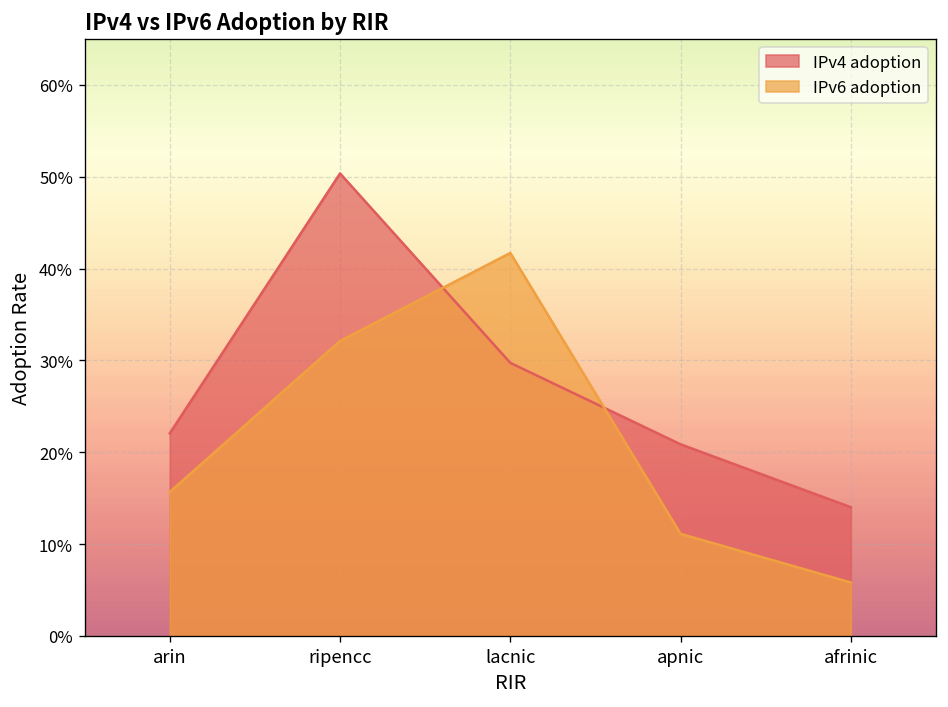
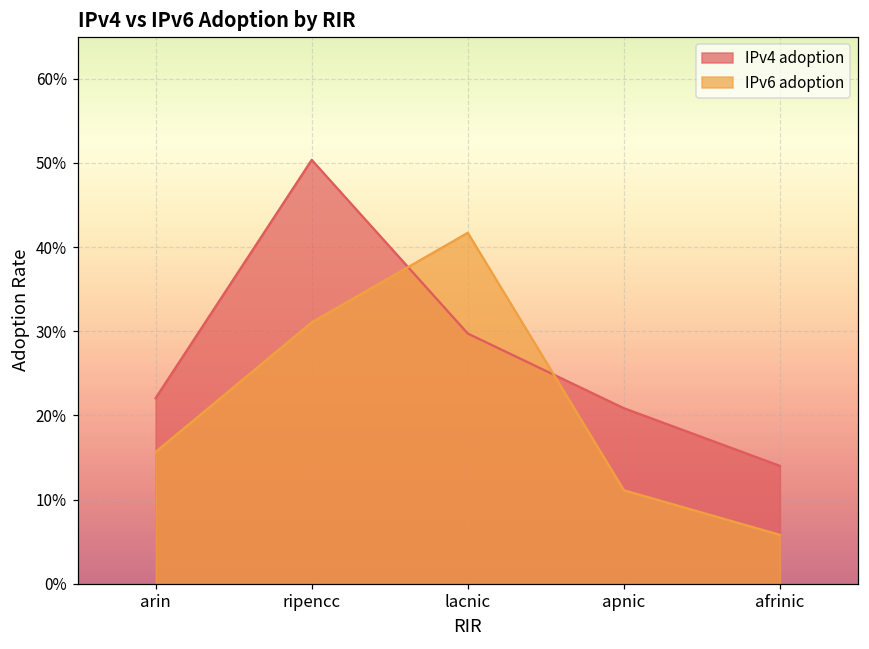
  {
    "IPv4 adoption": {
      "arin": "22%",
      "ripencc": "50%",
      "lacnic": "30%",
      "apnic": "21%",
      "afrinic": "14%"
    },
    "IPv6 adoption": {
      "arin": "16%",
-     "ripencc": "32%",
+     "ripencc": "31%",
      "lacnic": "42%",
      "apnic": "11%",
      "afrinic": "6%"
    }
  }
